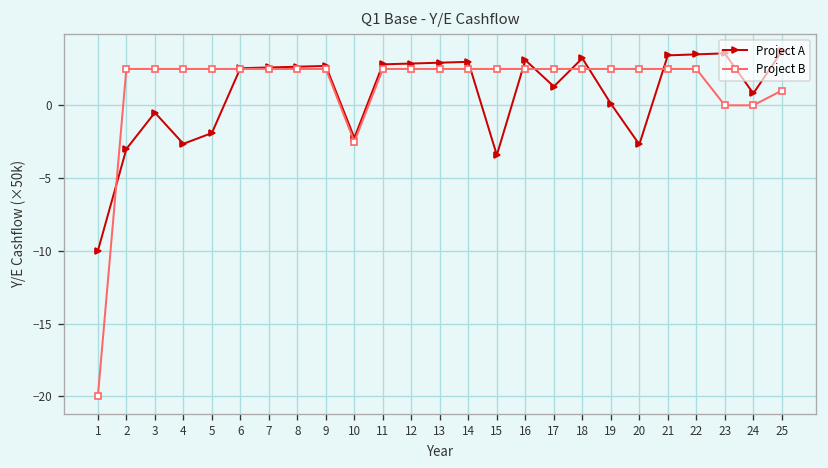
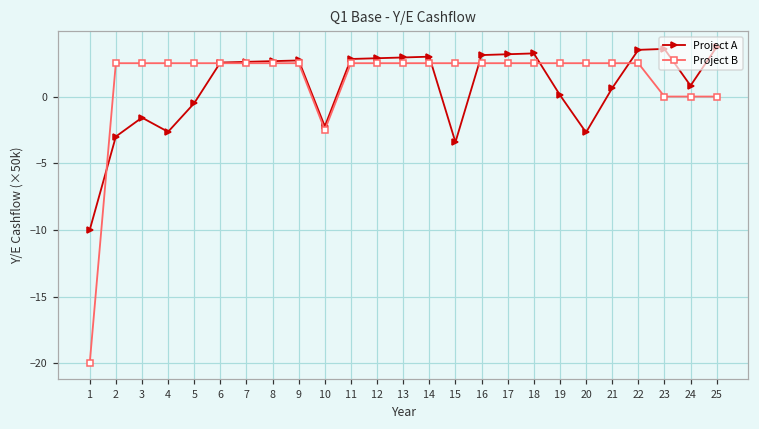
  {
    "Project A": {
      "1": -10.0,
      "2": -3.0,
-     "3": -0.5,
+     "3": -1.6,
      "4": -2.6,
-     "5": -1.9,
+     "5": -0.5,
      "10": -2.2,
      "11": 2.8,
      "12": 2.9,
      "13": 2.9,
      "14": 3.0,
      "15": -3.4,
      "16": 3.1,
-     "17": 1.3,
+     "17": 3.2,
      "18": 3.2,
      "19": 0.1,
      "20": -2.7,
-     "21": 3.4,
+     "21": 0.6,
      "22": 3.5,
      "24": 0.8
    },
    "Project B": {
      "1": -20.0,
      "2": 2.5,
      "3": 2.5,
      "4": 2.5,
      "5": 2.5,
      "10": -2.5,
      "11": 2.5,
      "12": 2.5,
      "13": 2.5,
      "14": 2.5,
      "15": 2.5,
      "16": 2.5,
      "17": 2.5,
      "18": 2.5,
      "19": 2.5,
      "20": 2.5,
      "21": 2.5,
      "22": 2.5,
      "23": 0.0,
      "24": 0.0,
-     "25": 1.0
+     "25": 0.0
    }
  }
